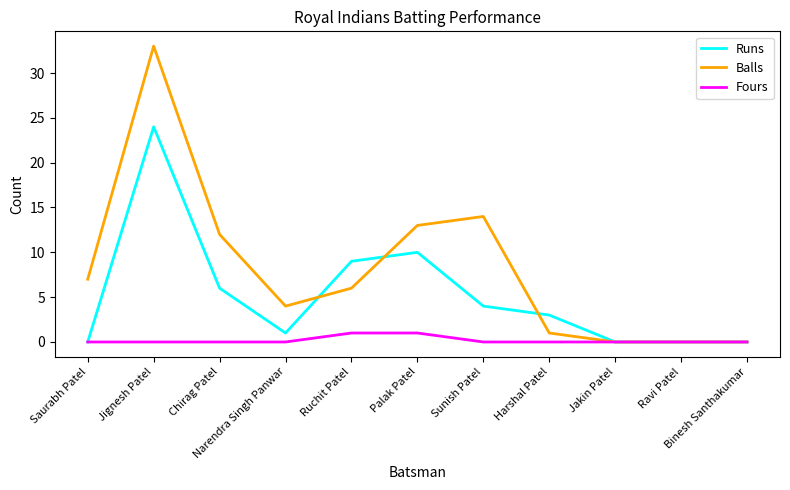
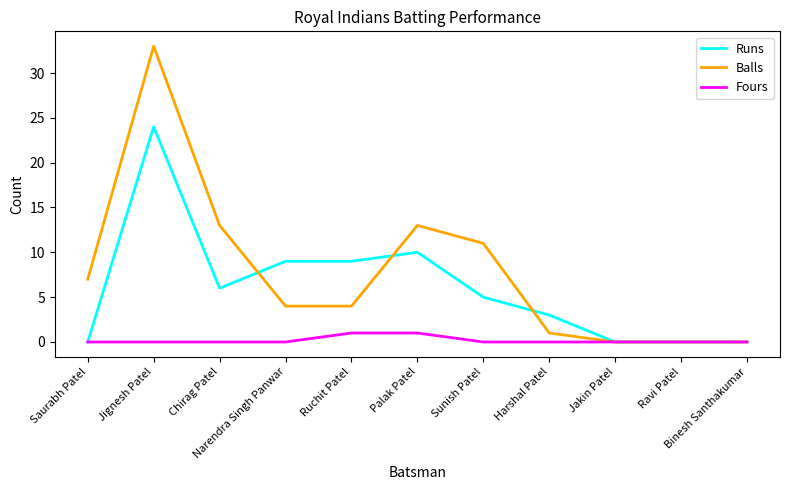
  {
    "Runs": {
      "Jignesh Patel": 24,
      "Chirag Patel": 6,
-     "Narendra Singh Panwar": 1,
+     "Narendra Singh Panwar": 9,
      "Ruchit Patel": 9,
      "Palak Patel": 10,
-     "Sunish Patel": 4,
+     "Sunish Patel": 5,
      "Harshal Patel": 3
    },
    "Balls": {
      "Saurabh Patel": 7,
      "Jignesh Patel": 33,
-     "Chirag Patel": 12,
+     "Chirag Patel": 13,
      "Narendra Singh Panwar": 4,
-     "Ruchit Patel": 6,
+     "Ruchit Patel": 4,
      "Palak Patel": 13,
-     "Sunish Patel": 14,
+     "Sunish Patel": 11,
      "Harshal Patel": 1
    },
    "Fours": {
      "Jignesh Patel": 0,
      "Chirag Patel": 0,
      "Narendra Singh Panwar": 0,
      "Ruchit Patel": 1,
      "Palak Patel": 1,
      "Sunish Patel": 0,
      "Harshal Patel": 0
    }
  }
